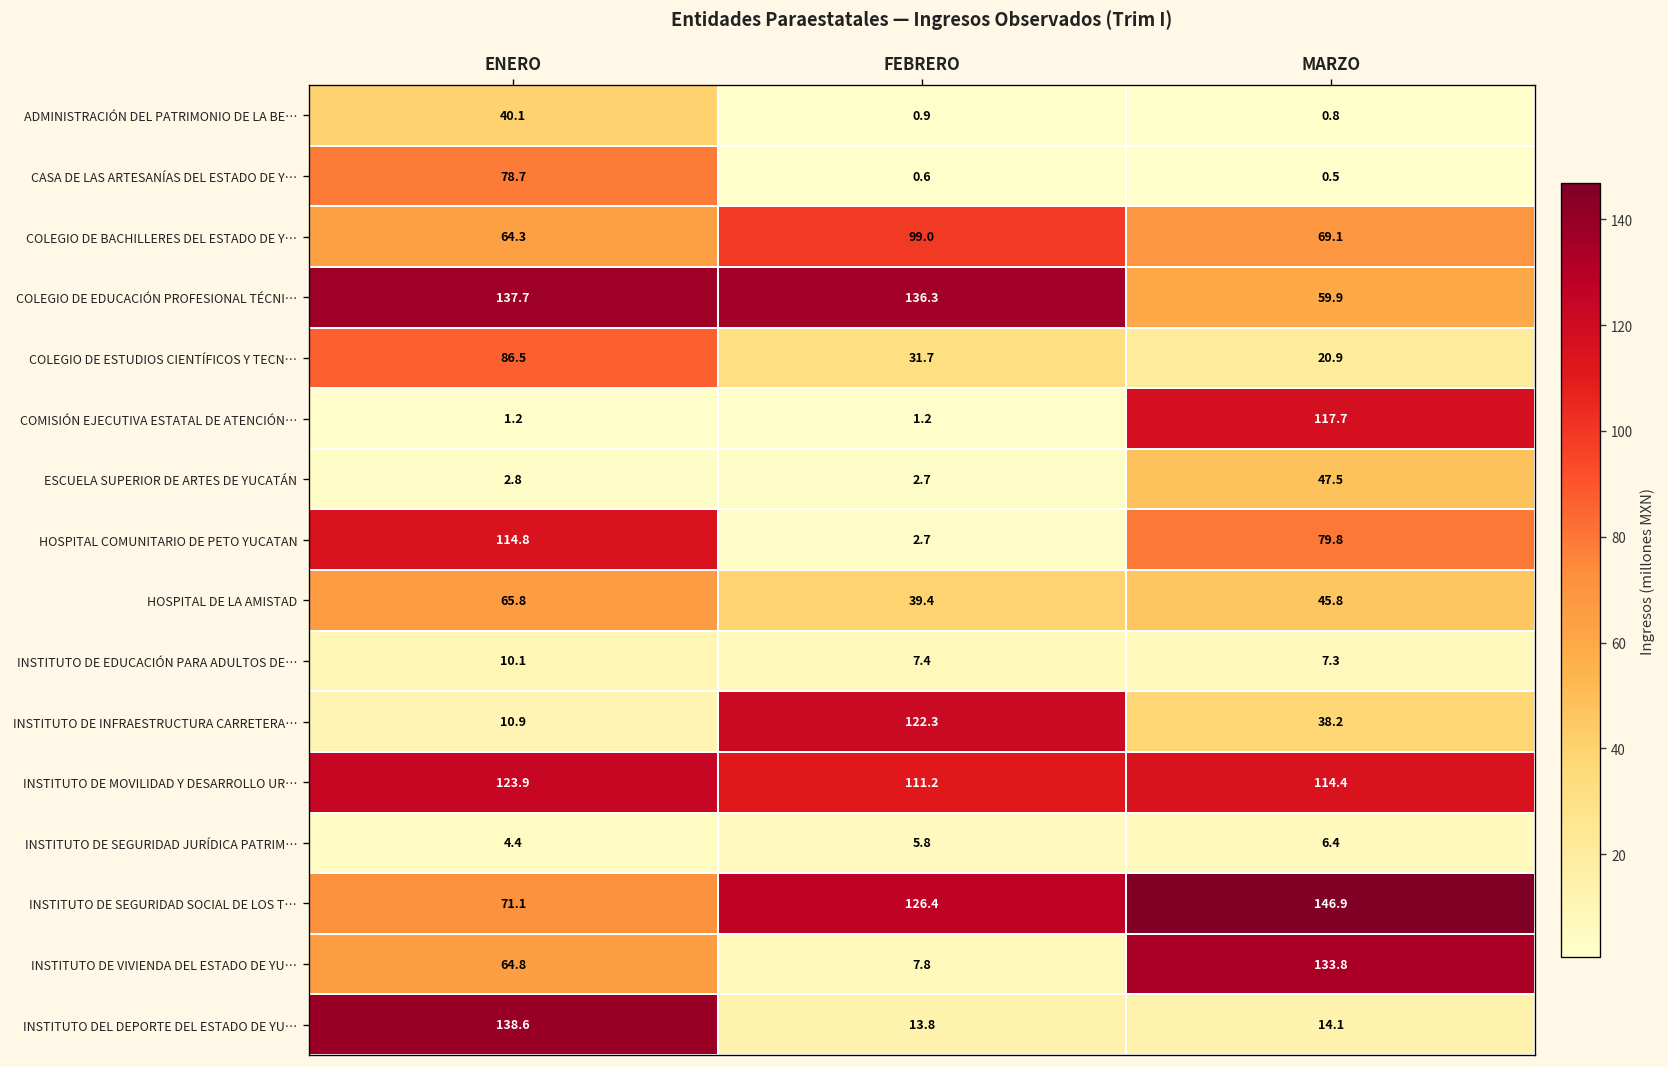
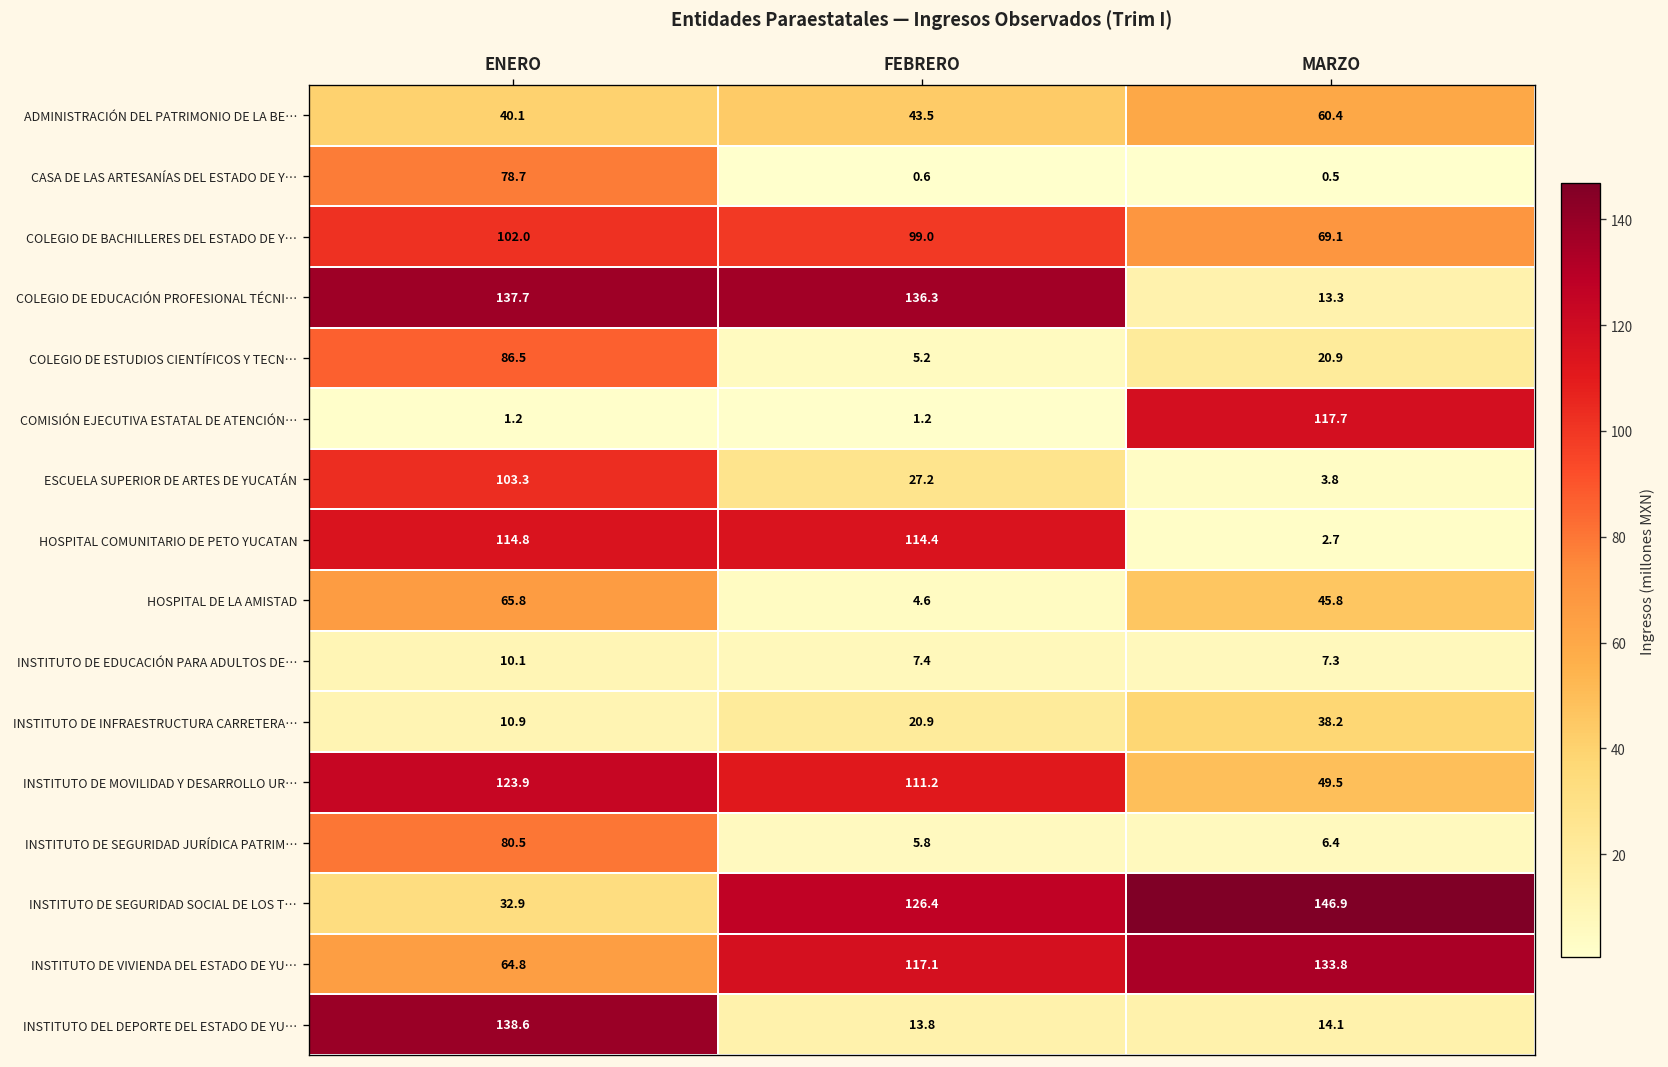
  {
    "ADMINISTRACIÓN DEL PATRIMONIO DE LA BE…": {
      "ENERO": 40.1,
-     "FEBRERO": 0.9,
-     "MARZO": 0.8
+     "FEBRERO": 43.5,
+     "MARZO": 60.4
    },
    "CASA DE LAS ARTESANÍAS DEL ESTADO DE Y…": {
      "ENERO": 78.7,
      "FEBRERO": 0.6,
      "MARZO": 0.5
    },
    "COLEGIO DE BACHILLERES DEL ESTADO DE Y…": {
-     "ENERO": 64.3,
+     "ENERO": 102.0,
      "FEBRERO": 99.0,
      "MARZO": 69.1
    },
    "COLEGIO DE EDUCACIÓN PROFESIONAL TÉCNI…": {
      "ENERO": 137.7,
      "FEBRERO": 136.3,
-     "MARZO": 59.9
+     "MARZO": 13.3
    },
    "COLEGIO DE ESTUDIOS CIENTÍFICOS Y TECN…": {
      "ENERO": 86.5,
-     "FEBRERO": 31.7,
+     "FEBRERO": 5.2,
      "MARZO": 20.9
    },
    "COMISIÓN EJECUTIVA ESTATAL DE ATENCIÓN…": {
      "ENERO": 1.2,
      "FEBRERO": 1.2,
      "MARZO": 117.7
    },
    "ESCUELA SUPERIOR DE ARTES DE YUCATÁN": {
-     "ENERO": 2.8,
-     "FEBRERO": 2.7,
-     "MARZO": 47.5
+     "ENERO": 103.3,
+     "FEBRERO": 27.2,
+     "MARZO": 3.8
    },
    "HOSPITAL COMUNITARIO DE PETO YUCATAN": {
      "ENERO": 114.8,
-     "FEBRERO": 2.7,
-     "MARZO": 79.8
+     "FEBRERO": 114.4,
+     "MARZO": 2.7
    },
    "HOSPITAL DE LA AMISTAD": {
      "ENERO": 65.8,
-     "FEBRERO": 39.4,
+     "FEBRERO": 4.6,
      "MARZO": 45.8
    },
    "INSTITUTO DE EDUCACIÓN PARA ADULTOS DE…": {
      "ENERO": 10.1,
      "FEBRERO": 7.4,
      "MARZO": 7.3
    },
    "INSTITUTO DE INFRAESTRUCTURA CARRETERA…": {
      "ENERO": 10.9,
-     "FEBRERO": 122.3,
+     "FEBRERO": 20.9,
      "MARZO": 38.2
    },
    "INSTITUTO DE MOVILIDAD Y DESARROLLO UR…": {
      "ENERO": 123.9,
      "FEBRERO": 111.2,
-     "MARZO": 114.4
+     "MARZO": 49.5
    },
    "INSTITUTO DE SEGURIDAD JURÍDICA PATRIM…": {
-     "ENERO": 4.4,
+     "ENERO": 80.5,
      "FEBRERO": 5.8,
      "MARZO": 6.4
    },
    "INSTITUTO DE SEGURIDAD SOCIAL DE LOS T…": {
-     "ENERO": 71.1,
+     "ENERO": 32.9,
      "FEBRERO": 126.4,
      "MARZO": 146.9
    },
    "INSTITUTO DE VIVIENDA DEL ESTADO DE YU…": {
      "ENERO": 64.8,
-     "FEBRERO": 7.8,
+     "FEBRERO": 117.1,
      "MARZO": 133.8
    },
    "INSTITUTO DEL DEPORTE DEL ESTADO DE YU…": {
      "ENERO": 138.6,
      "FEBRERO": 13.8,
      "MARZO": 14.1
    }
  }
